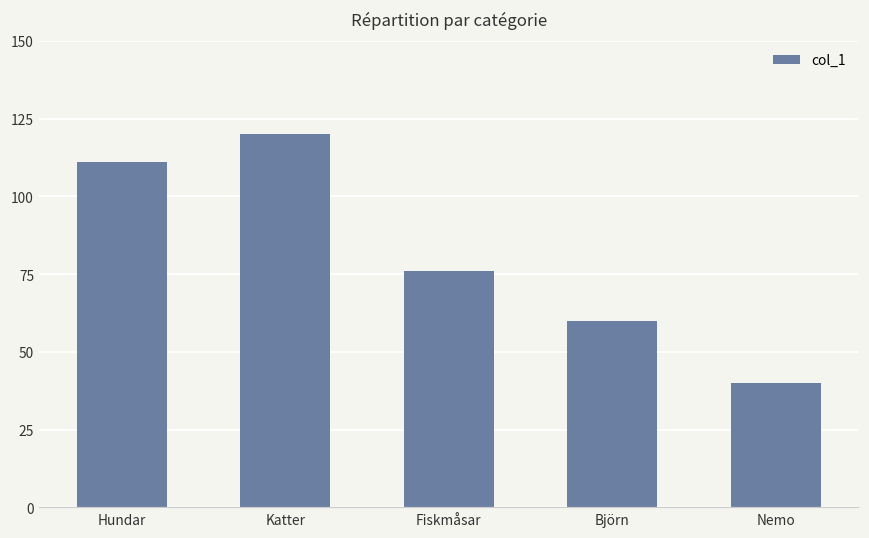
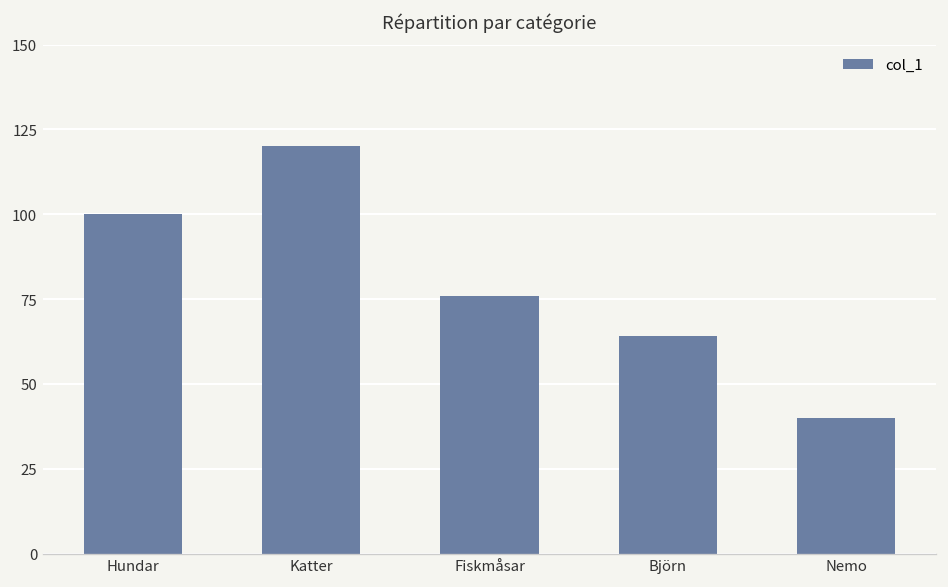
  {
-   "Hundar": 111,
+   "Hundar": 100,
    "Katter": 120,
    "Fiskmåsar": 76,
-   "Björn": 60,
+   "Björn": 64,
    "Nemo": 40
  }
